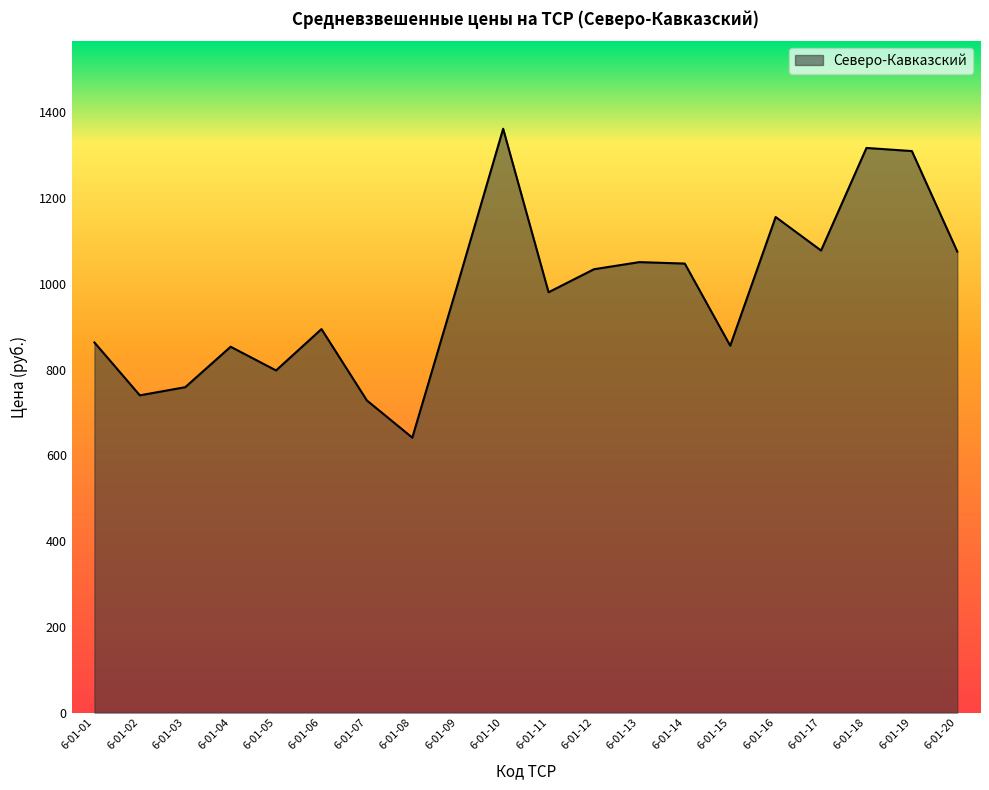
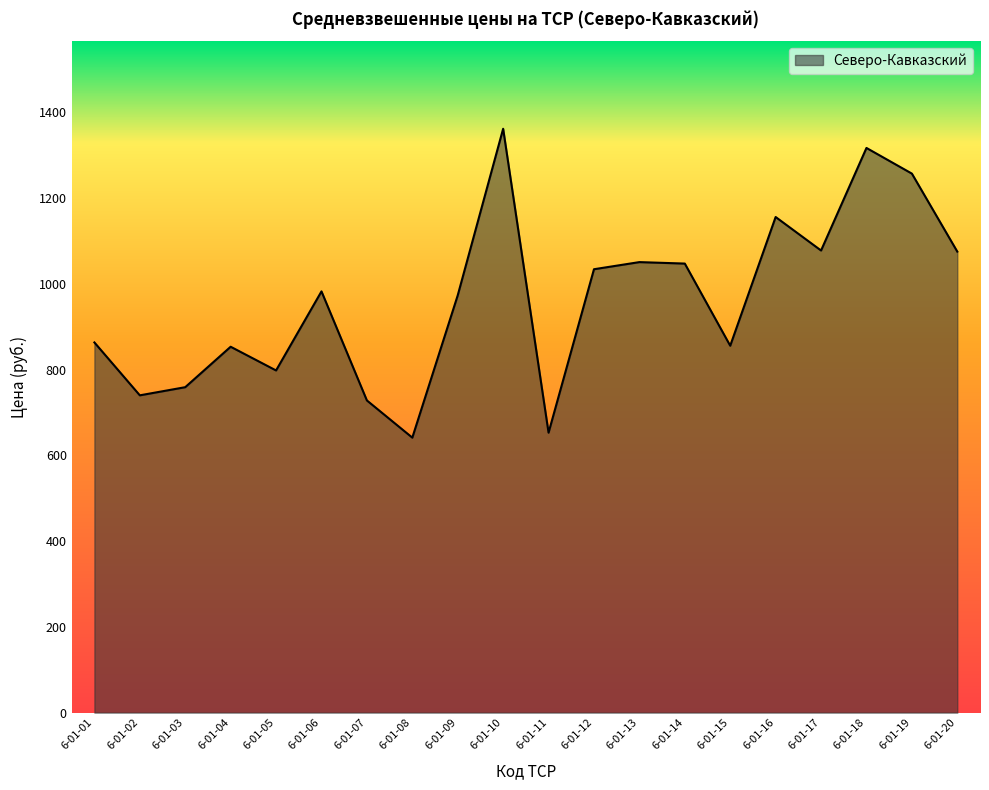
  {
    "6-01-01": 860,
    "6-01-02": 740,
    "6-01-03": 760,
    "6-01-04": 850,
    "6-01-05": 800,
-   "6-01-06": 890,
+   "6-01-06": 980,
    "6-01-07": 730,
    "6-01-08": 640,
-   "6-01-09": 1000,
+   "6-01-09": 970,
    "6-01-10": 1360,
-   "6-01-11": 980,
+   "6-01-11": 650,
    "6-01-12": 1030,
    "6-01-13": 1050,
    "6-01-14": 1050,
    "6-01-15": 860,
    "6-01-16": 1160,
    "6-01-17": 1080,
    "6-01-18": 1320,
-   "6-01-19": 1310,
+   "6-01-19": 1260,
    "6-01-20": 1080
  }
